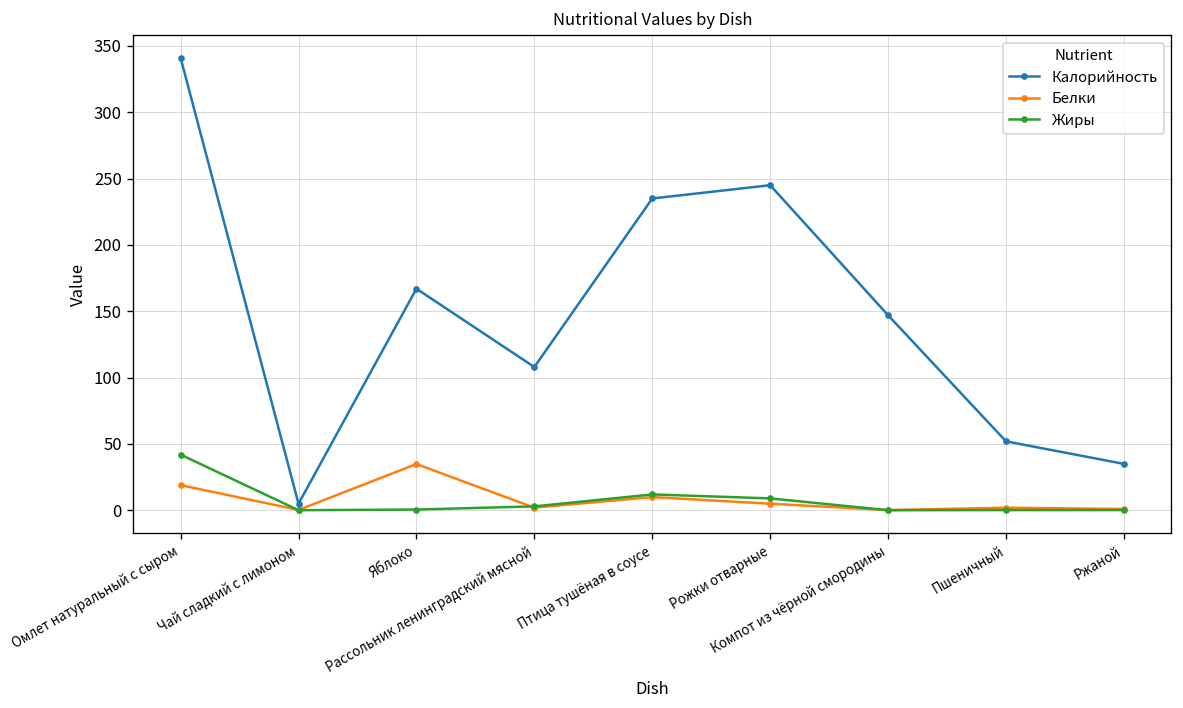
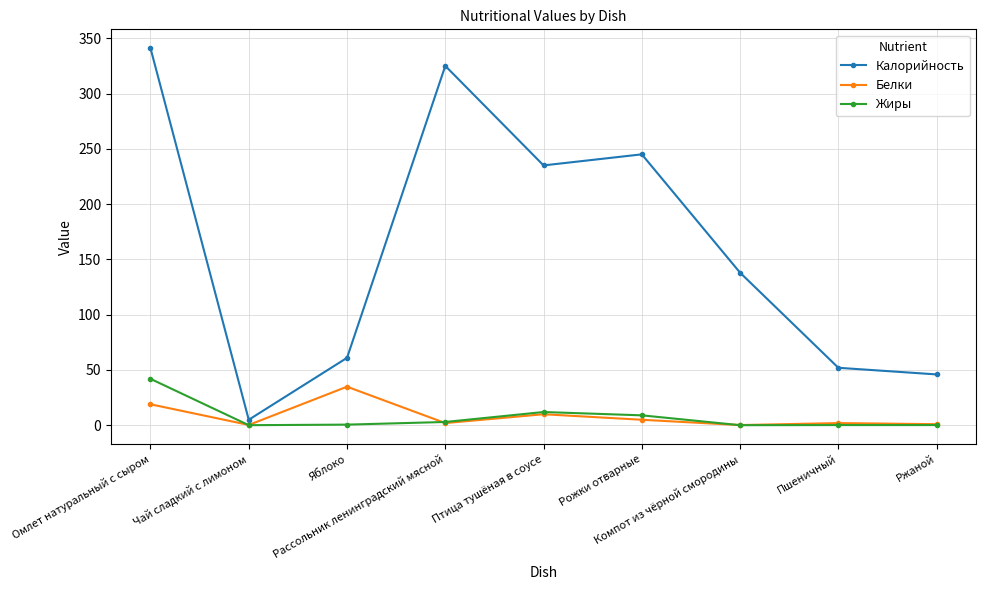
  {
    "Калорийность": {
      "Омлет натуральный с сыром": 341,
      "Чай сладкий с лимоном": 5,
-     "Яблоко": 167,
-     "Рассольник ленинградский мясной": 108,
+     "Яблоко": 61,
+     "Рассольник ленинградский мясной": 325,
      "Птица тушёная в соусе": 235,
      "Рожки отварные": 245,
-     "Компот из чёрной смородины": 147,
+     "Компот из чёрной смородины": 138,
      "Пшеничный": 52,
-     "Ржаной": 35
+     "Ржаной": 46
    },
    "Белки": {
      "Омлет натуральный с сыром": 19,
      "Яблоко": 35,
      "Рожки отварные": 5
    },
    "Жиры": {
      "Омлет натуральный с сыром": 42,
      "Яблоко": 1,
      "Рожки отварные": 9
    }
  }
